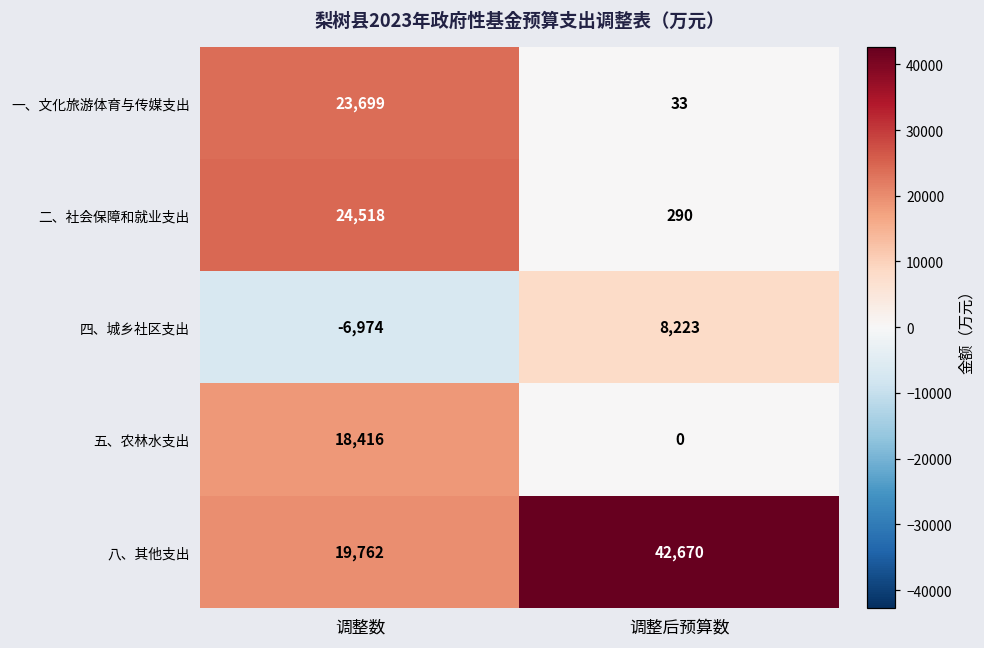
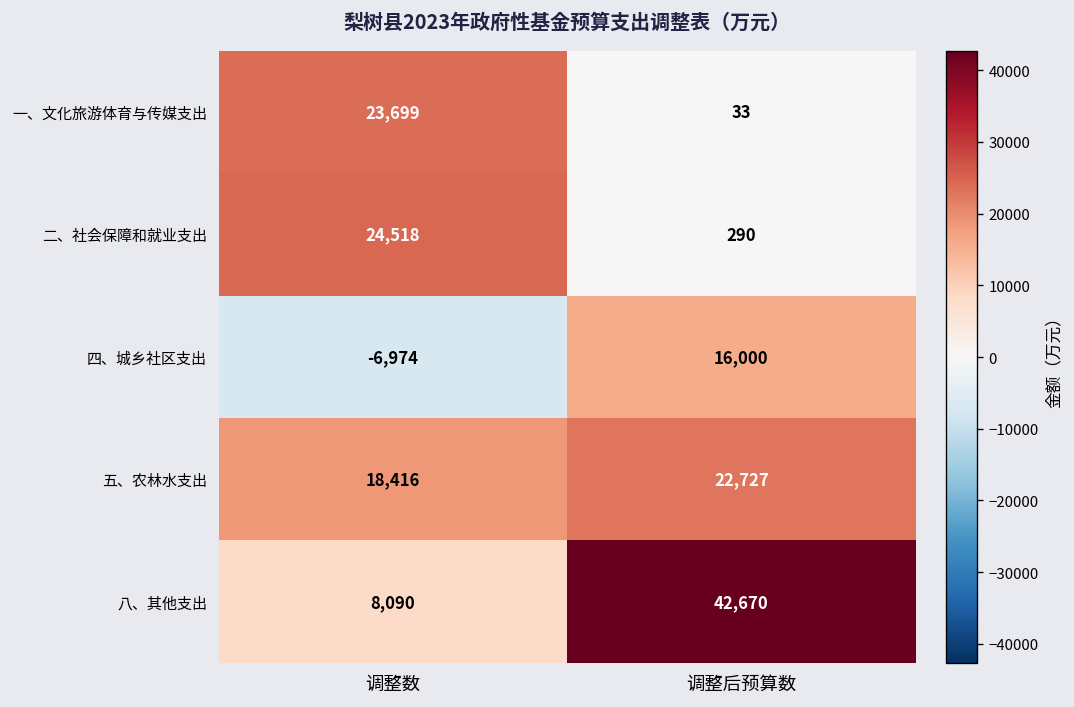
  {
    "一、文化旅游体育与传媒支出": {
      "调整数": "23,699",
      "调整后预算数": "33"
    },
    "二、社会保障和就业支出": {
      "调整数": "24,518",
      "调整后预算数": "290"
    },
    "四、城乡社区支出": {
      "调整数": "-6,974",
-     "调整后预算数": "8,223"
+     "调整后预算数": "16,000"
    },
    "五、农林水支出": {
      "调整数": "18,416",
-     "调整后预算数": "0"
+     "调整后预算数": "22,727"
    },
    "八、其他支出": {
-     "调整数": "19,762",
+     "调整数": "8,090",
      "调整后预算数": "42,670"
    }
  }
